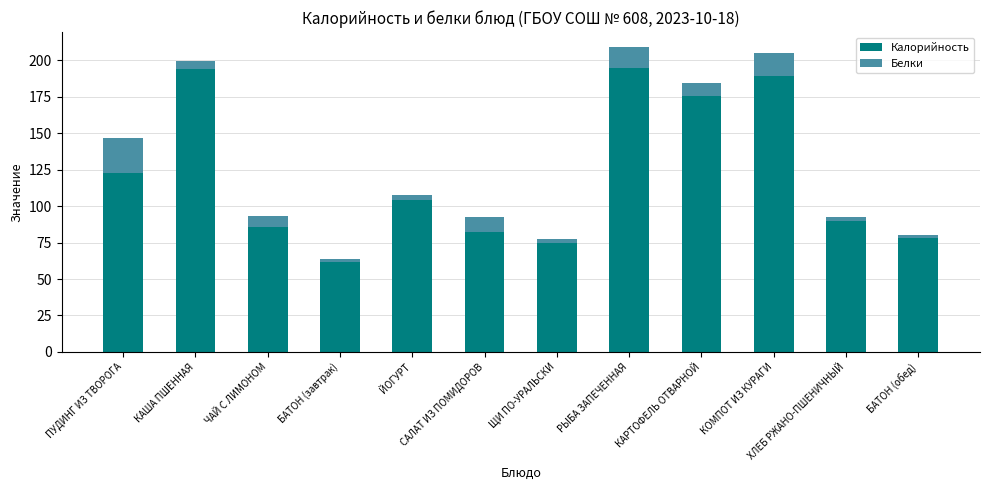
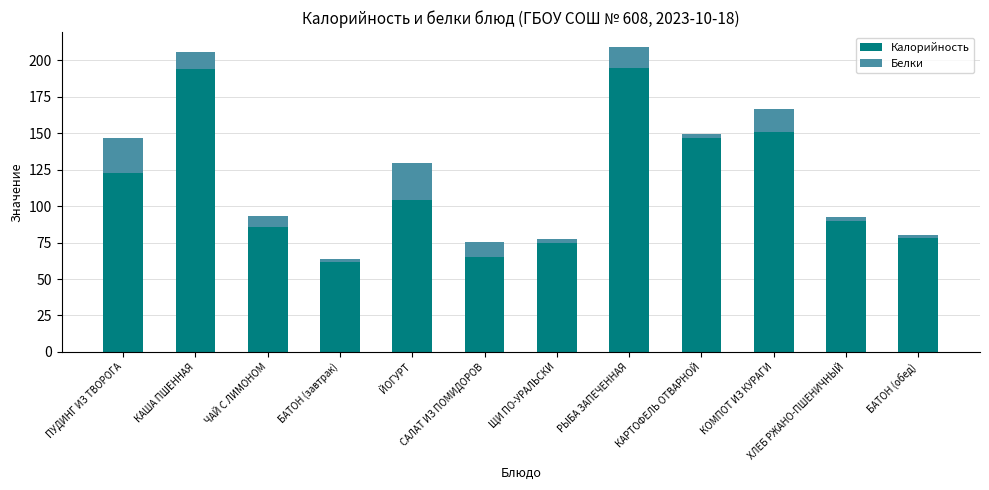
  {
    "Калорийность": {
      "ПУДИНГ ИЗ ТВОРОГА": 123,
      "КАША ПШЕННАЯ": 194,
      "ЧАЙ С ЛИМОНОМ": 86,
      "БАТОН (завтрак)": 62,
      "ЙОГУРТ": 104,
-     "САЛАТ ИЗ ПОМИДОРОВ": 82,
+     "САЛАТ ИЗ ПОМИДОРОВ": 65,
      "ЩИ ПО-УРАЛЬСКИ": 75,
      "РЫБА ЗАПЕЧЕННАЯ": 194,
-     "КАРТОФЕЛЬ ОТВАРНОЙ": 176,
-     "КОМПОТ ИЗ КУРАГИ": 189,
+     "КАРТОФЕЛЬ ОТВАРНОЙ": 146,
+     "КОМПОТ ИЗ КУРАГИ": 151,
      "ХЛЕБ РЖАНО-ПШЕНИЧНЫЙ": 90,
      "БАТОН (обед)": 78
    },
    "Белки": {
      "ПУДИНГ ИЗ ТВОРОГА": 24,
-     "КАША ПШЕННАЯ": 6,
+     "КАША ПШЕННАЯ": 12,
      "ЧАЙ С ЛИМОНОМ": 7,
-     "ЙОГУРТ": 4,
+     "ЙОГУРТ": 25,
      "САЛАТ ИЗ ПОМИДОРОВ": 11,
      "ЩИ ПО-УРАЛЬСКИ": 3,
      "РЫБА ЗАПЕЧЕННАЯ": 15,
-     "КАРТОФЕЛЬ ОТВАРНОЙ": 9,
+     "КАРТОФЕЛЬ ОТВАРНОЙ": 3,
      "КОМПОТ ИЗ КУРАГИ": 16,
      "ХЛЕБ РЖАНО-ПШЕНИЧНЫЙ": 3,
      "БАТОН (обед)": 2
    }
  }
